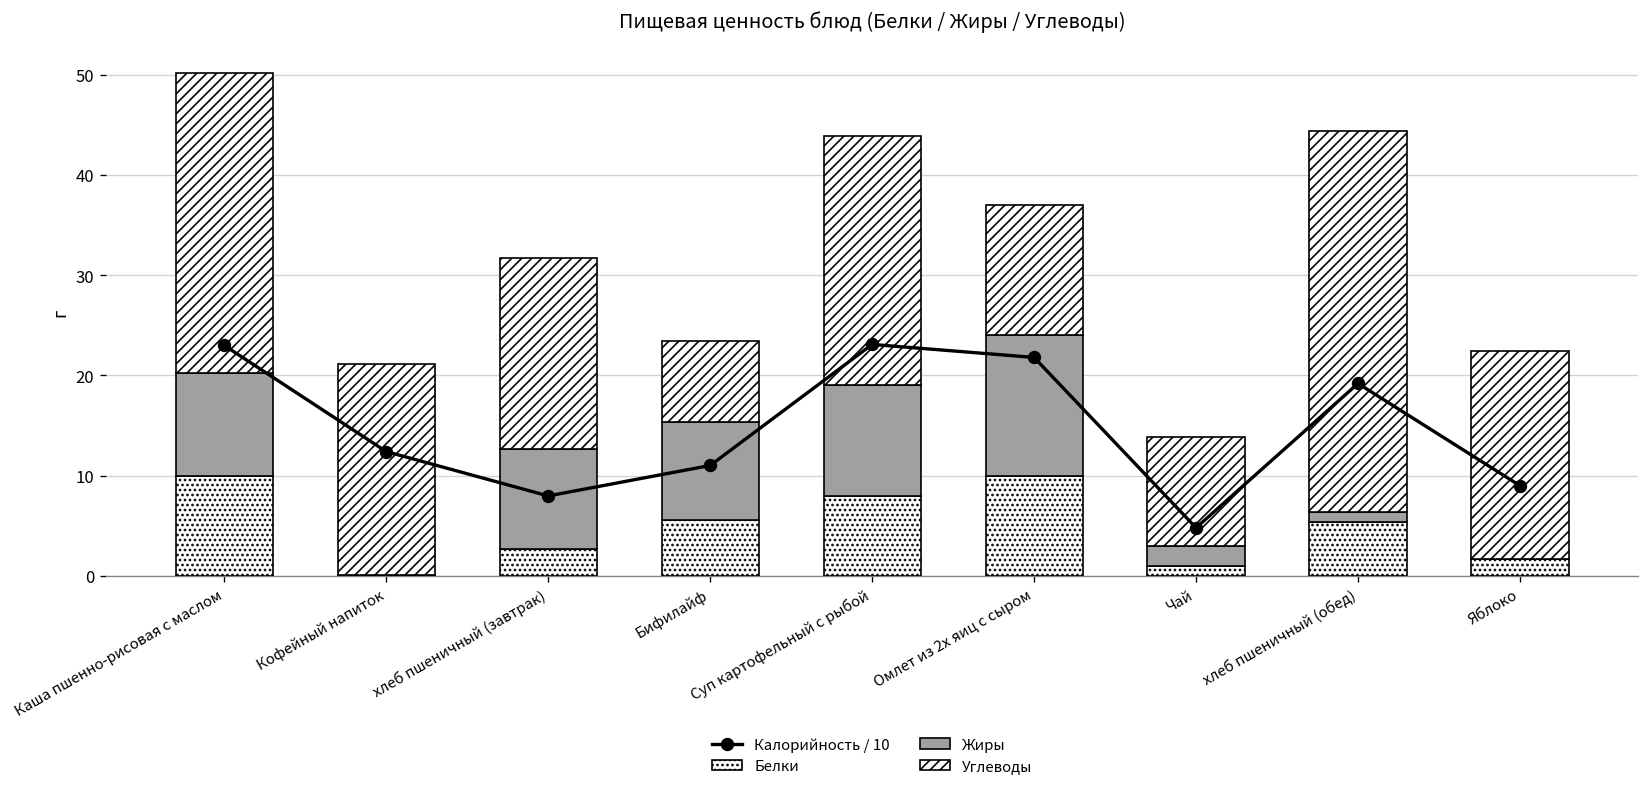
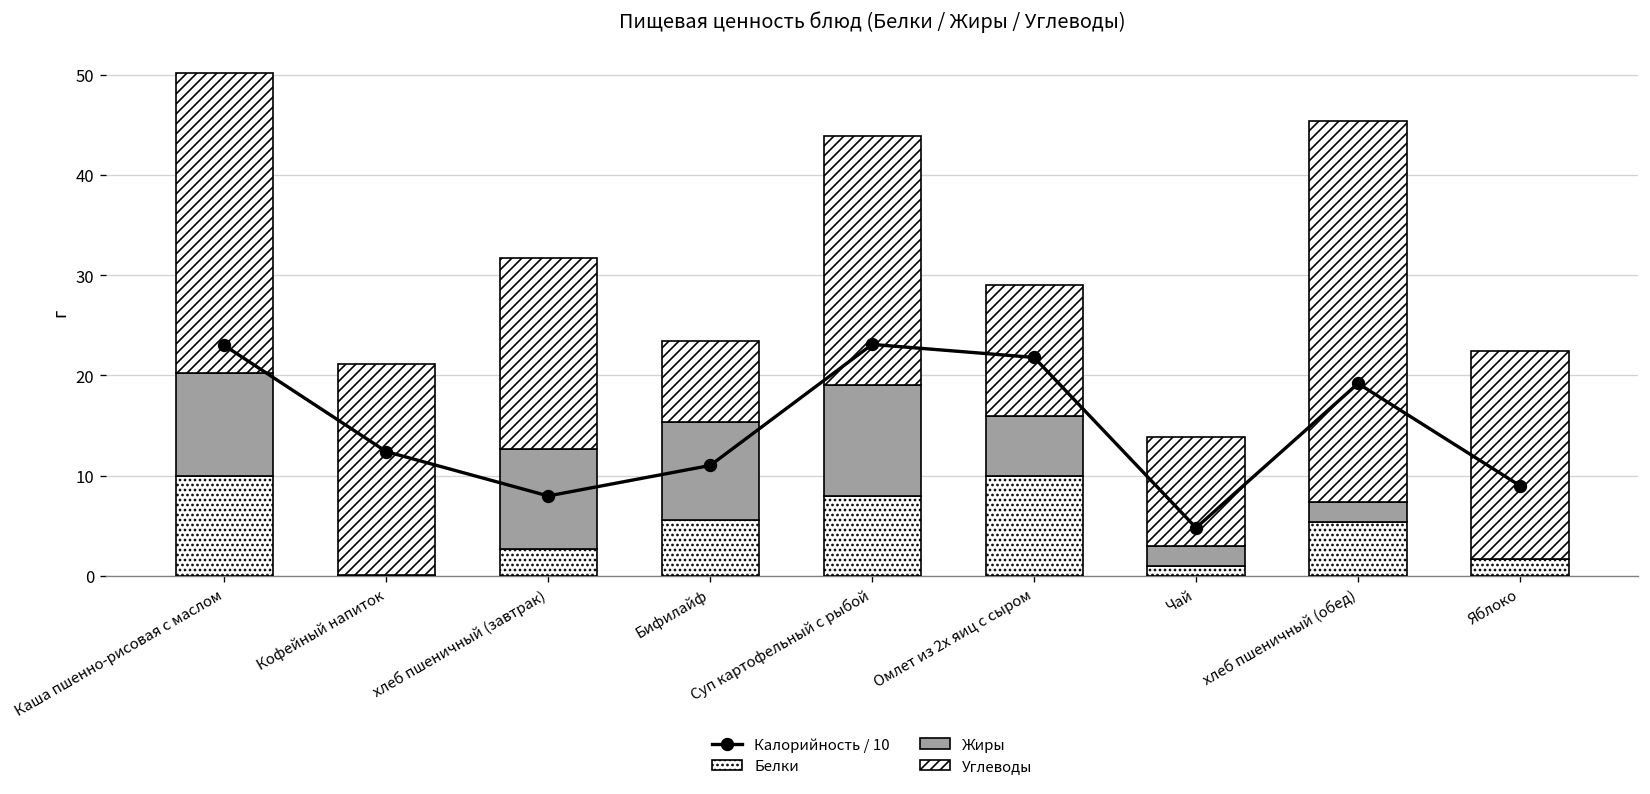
  {
    "Калорийность / 10": {
      "Каша пшенно-рисовая с маслом": 23,
      "Кофейный напиток": 12,
      "хлеб пшеничный (завтрак)": 8,
      "Бифилайф": 11,
      "Суп картофельный с рыбой": 23,
      "Омлет из 2х яиц с сыром": 22,
      "Чай": 5,
      "хлеб пшеничный (обед)": 19,
      "Яблоко": 9
    },
    "Жиры": {
      "Каша пшенно-рисовая с маслом": 10,
      "Кофейный напиток": 0,
      "хлеб пшеничный (завтрак)": 10,
      "Бифилайф": 10,
      "Суп картофельный с рыбой": 11,
-     "Омлет из 2х яиц с сыром": 14,
+     "Омлет из 2х яиц с сыром": 6,
      "Чай": 2,
-     "хлеб пшеничный (обед)": 1,
+     "хлеб пшеничный (обед)": 2,
      "Яблоко": 0
    }
  }
